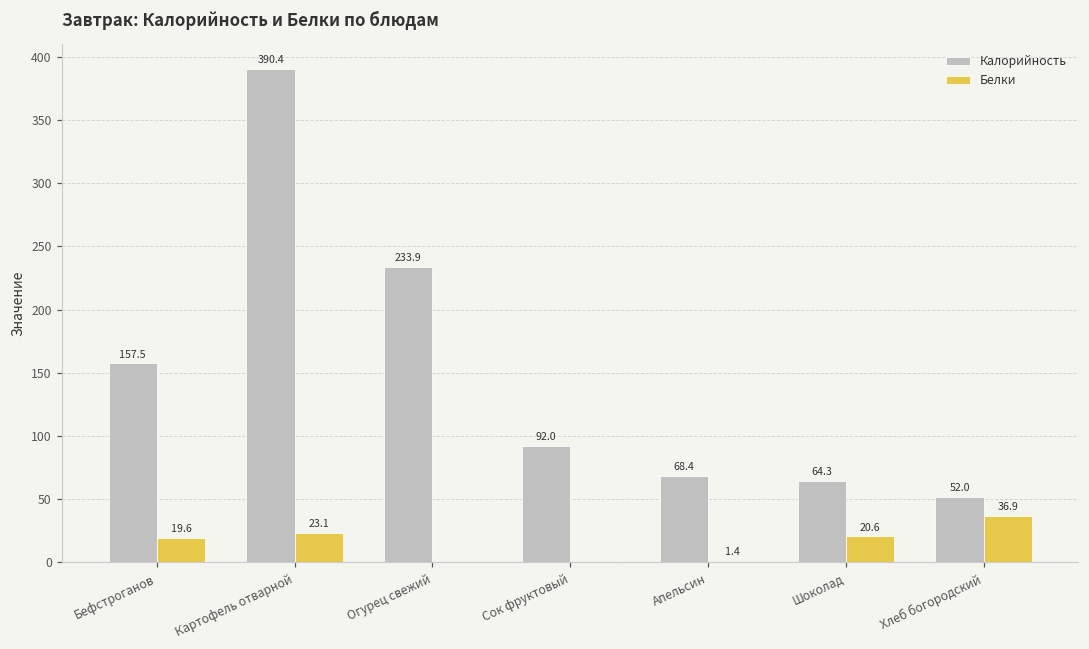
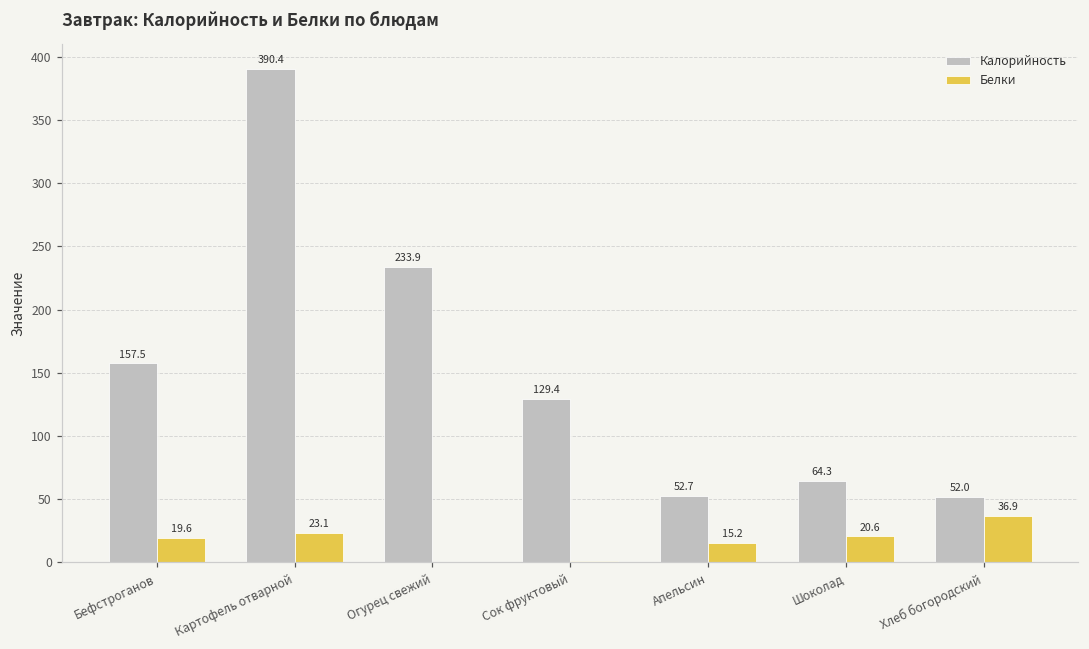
  {
    "Калорийность": {
      "Бефстроганов": 157.5,
      "Картофель отварной": 390.4,
      "Огурец свежий": 233.9,
-     "Сок фруктовый": 92.0,
-     "Апельсин": 68.4,
+     "Сок фруктовый": 129.4,
+     "Апельсин": 52.7,
      "Шоколад": 64.3,
      "Хлеб богородский": 52.0
    },
    "Белки": {
      "Бефстроганов": 19.6,
      "Картофель отварной": 23.1,
-     "Апельсин": 1.4,
+     "Апельсин": 15.2,
      "Шоколад": 20.6,
      "Хлеб богородский": 36.9
    }
  }
